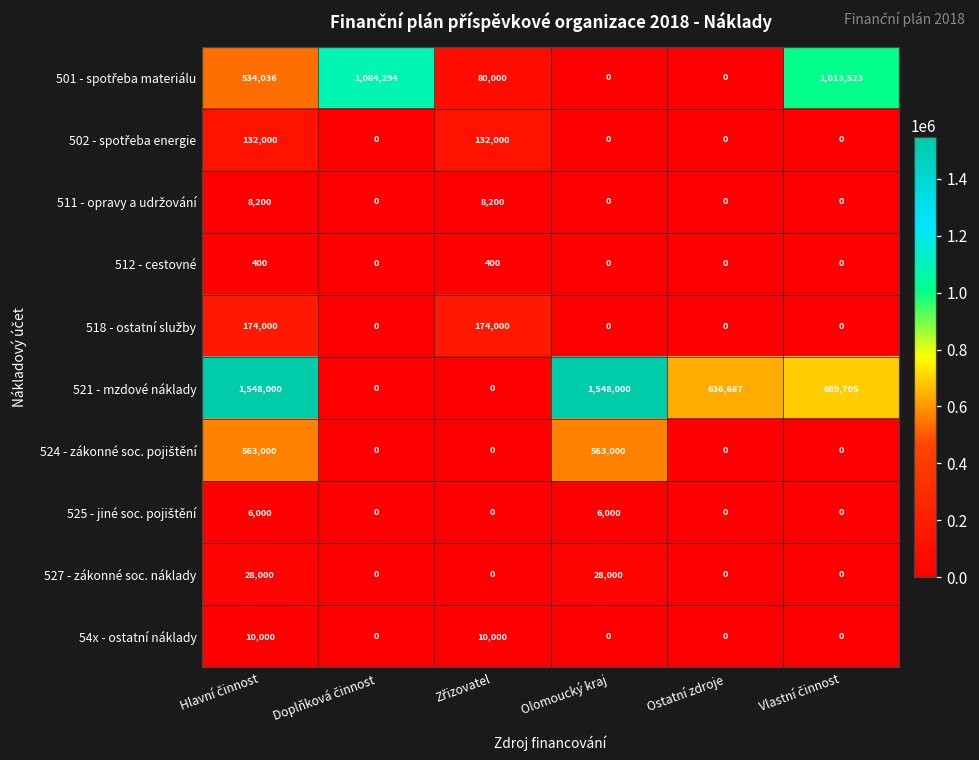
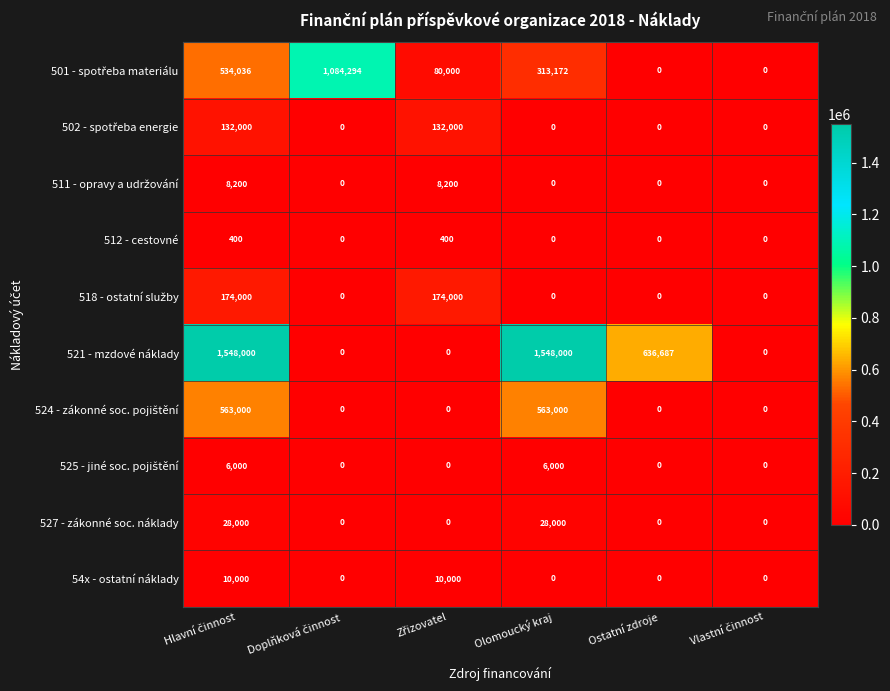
  {
    "501 - spotřeba materiálu": {
      "Hlavní činnost": "534,036",
      "Doplňková činnost": "1,084,294",
      "Zřizovatel": "80,000",
-     "Olomoucký kraj": "0",
+     "Olomoucký kraj": "313,172",
      "Ostatní zdroje": "0",
-     "Vlastní činnost": "1,013,523"
+     "Vlastní činnost": "0"
    },
    "502 - spotřeba energie": {
      "Hlavní činnost": "132,000",
      "Doplňková činnost": "0",
      "Zřizovatel": "132,000",
      "Olomoucký kraj": "0",
      "Ostatní zdroje": "0",
      "Vlastní činnost": "0"
    },
    "511 - opravy a udržování": {
      "Hlavní činnost": "8,200",
      "Doplňková činnost": "0",
      "Zřizovatel": "8,200",
      "Olomoucký kraj": "0",
      "Ostatní zdroje": "0",
      "Vlastní činnost": "0"
    },
    "512 - cestovné": {
      "Hlavní činnost": "400",
      "Doplňková činnost": "0",
      "Zřizovatel": "400",
      "Olomoucký kraj": "0",
      "Ostatní zdroje": "0",
      "Vlastní činnost": "0"
    },
    "518 - ostatní služby": {
      "Hlavní činnost": "174,000",
      "Doplňková činnost": "0",
      "Zřizovatel": "174,000",
      "Olomoucký kraj": "0",
      "Ostatní zdroje": "0",
      "Vlastní činnost": "0"
    },
    "521 - mzdové náklady": {
      "Hlavní činnost": "1,548,000",
      "Doplňková činnost": "0",
      "Zřizovatel": "0",
      "Olomoucký kraj": "1,548,000",
      "Ostatní zdroje": "636,687",
-     "Vlastní činnost": "689,705"
+     "Vlastní činnost": "0"
    },
    "524 - zákonné soc. pojištění": {
      "Hlavní činnost": "563,000",
      "Doplňková činnost": "0",
      "Zřizovatel": "0",
      "Olomoucký kraj": "563,000",
      "Ostatní zdroje": "0",
      "Vlastní činnost": "0"
    },
    "525 - jiné soc. pojištění": {
      "Hlavní činnost": "6,000",
      "Doplňková činnost": "0",
      "Zřizovatel": "0",
      "Olomoucký kraj": "6,000",
      "Ostatní zdroje": "0",
      "Vlastní činnost": "0"
    },
    "527 - zákonné soc. náklady": {
      "Hlavní činnost": "28,000",
      "Doplňková činnost": "0",
      "Zřizovatel": "0",
      "Olomoucký kraj": "28,000",
      "Ostatní zdroje": "0",
      "Vlastní činnost": "0"
    },
    "54x - ostatní náklady": {
      "Hlavní činnost": "10,000",
      "Doplňková činnost": "0",
      "Zřizovatel": "10,000",
      "Olomoucký kraj": "0",
      "Ostatní zdroje": "0",
      "Vlastní činnost": "0"
    }
  }
